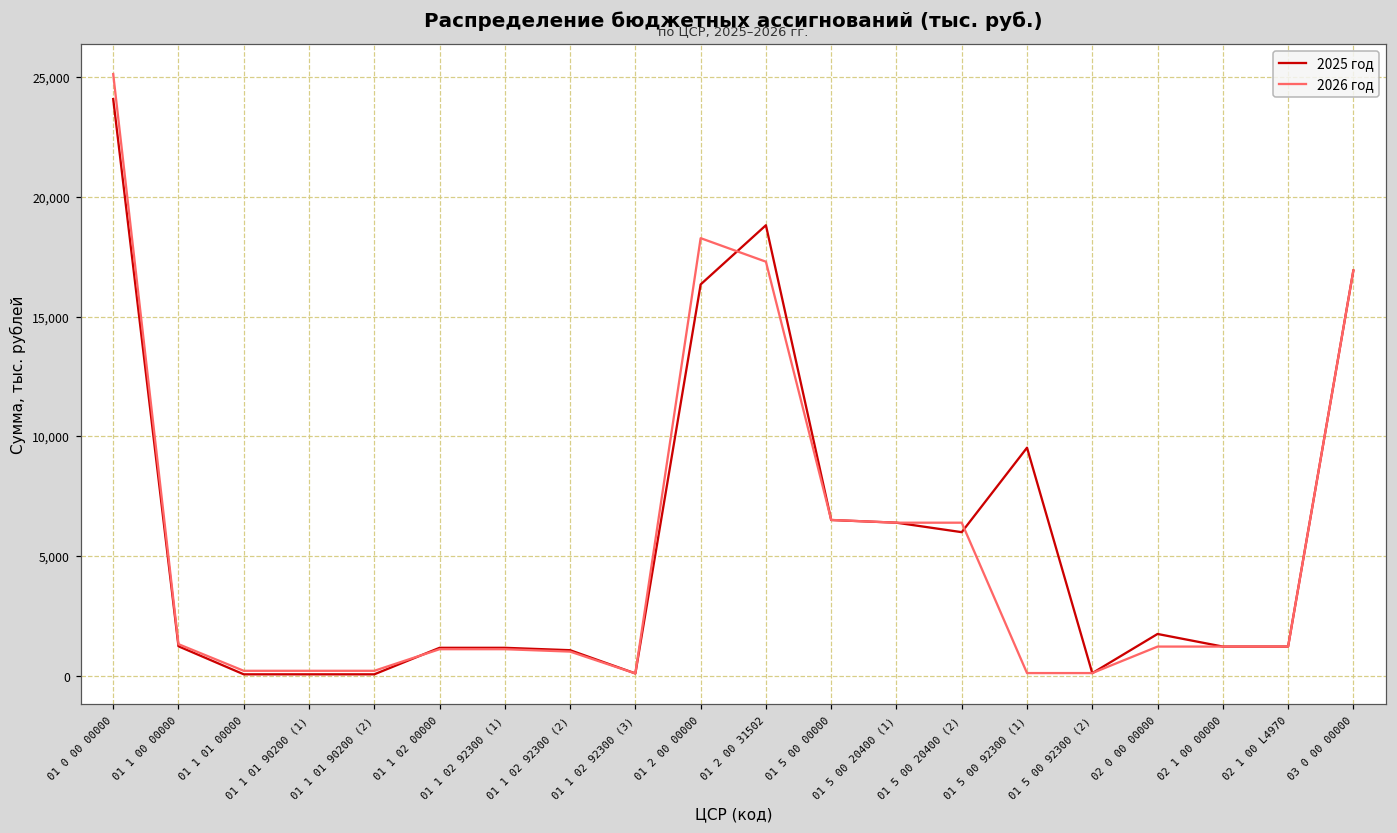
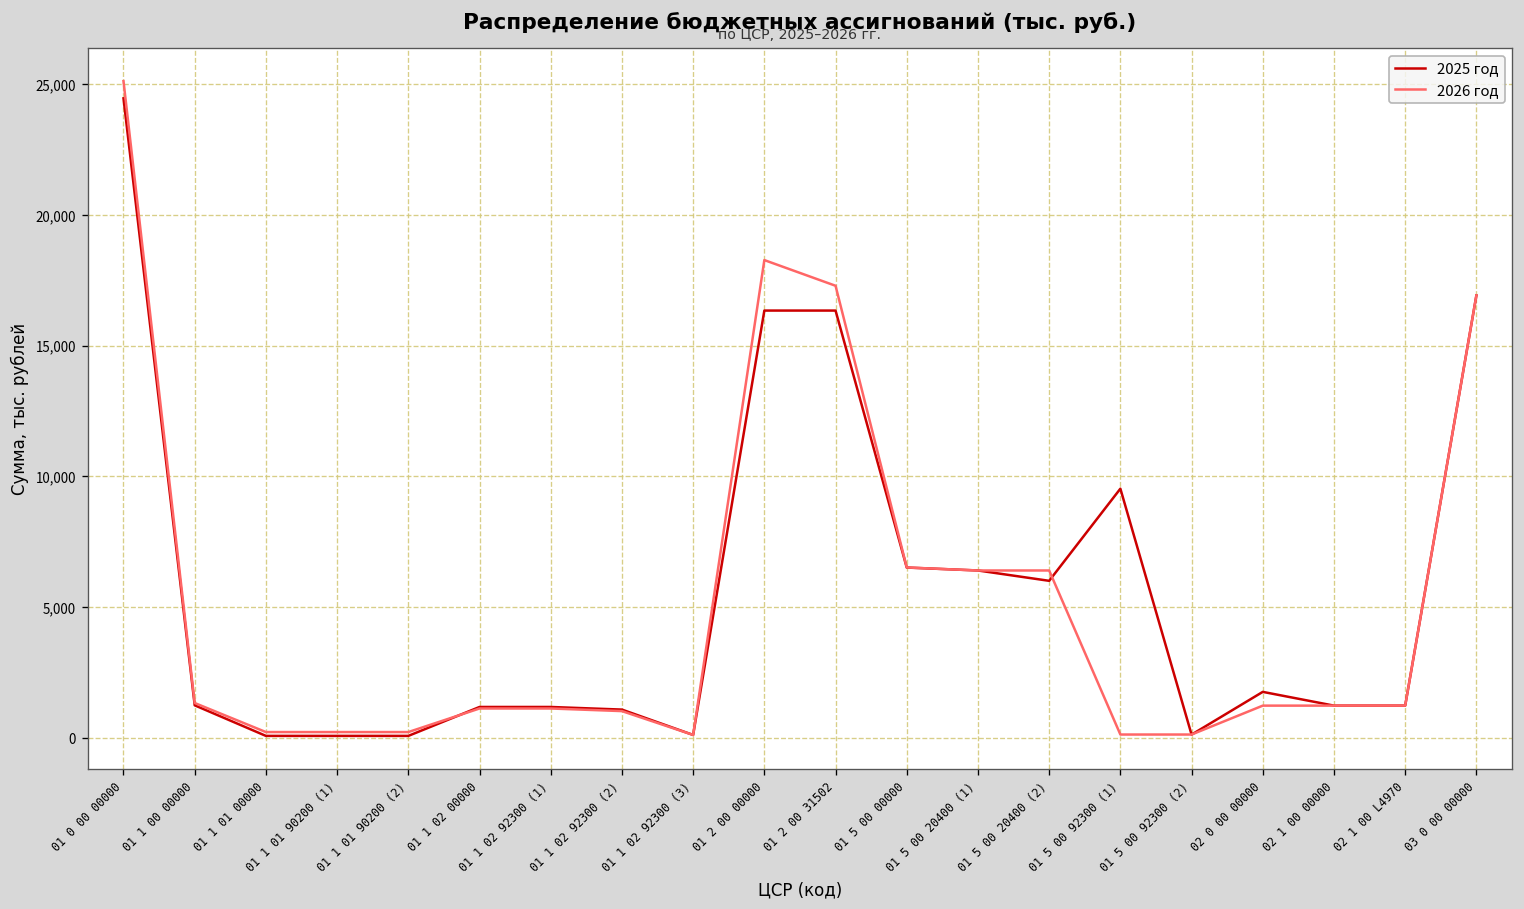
  {
    "2025 год": {
-     "01 0 00 00000": "24,100",
+     "01 0 00 00000": "24,500",
      "01 1 01 00000": "100",
      "01 1 01 90200 (1)": "100",
      "01 1 01 90200 (2)": "100",
      "01 2 00 00000": "16,300",
-     "01 2 00 31502": "18,800",
+     "01 2 00 31502": "16,300",
      "01 5 00 20400 (2)": "6,000",
      "01 5 00 92300 (1)": "9,500",
      "02 0 00 00000": "1,700"
    },
    "2026 год": {
      "01 0 00 00000": "25,100",
      "01 1 01 00000": "200",
      "01 1 01 90200 (1)": "200",
      "01 1 01 90200 (2)": "200",
      "01 2 00 00000": "18,300",
      "01 2 00 31502": "17,300",
      "01 5 00 20400 (2)": "6,400",
      "01 5 00 92300 (1)": "100",
      "02 0 00 00000": "1,200"
    }
  }
